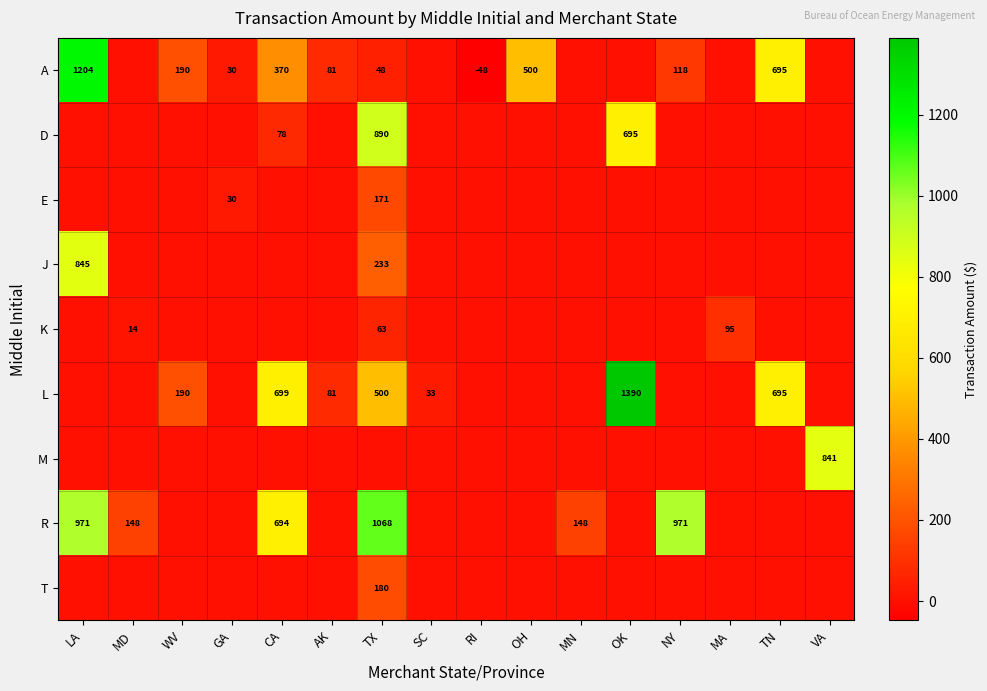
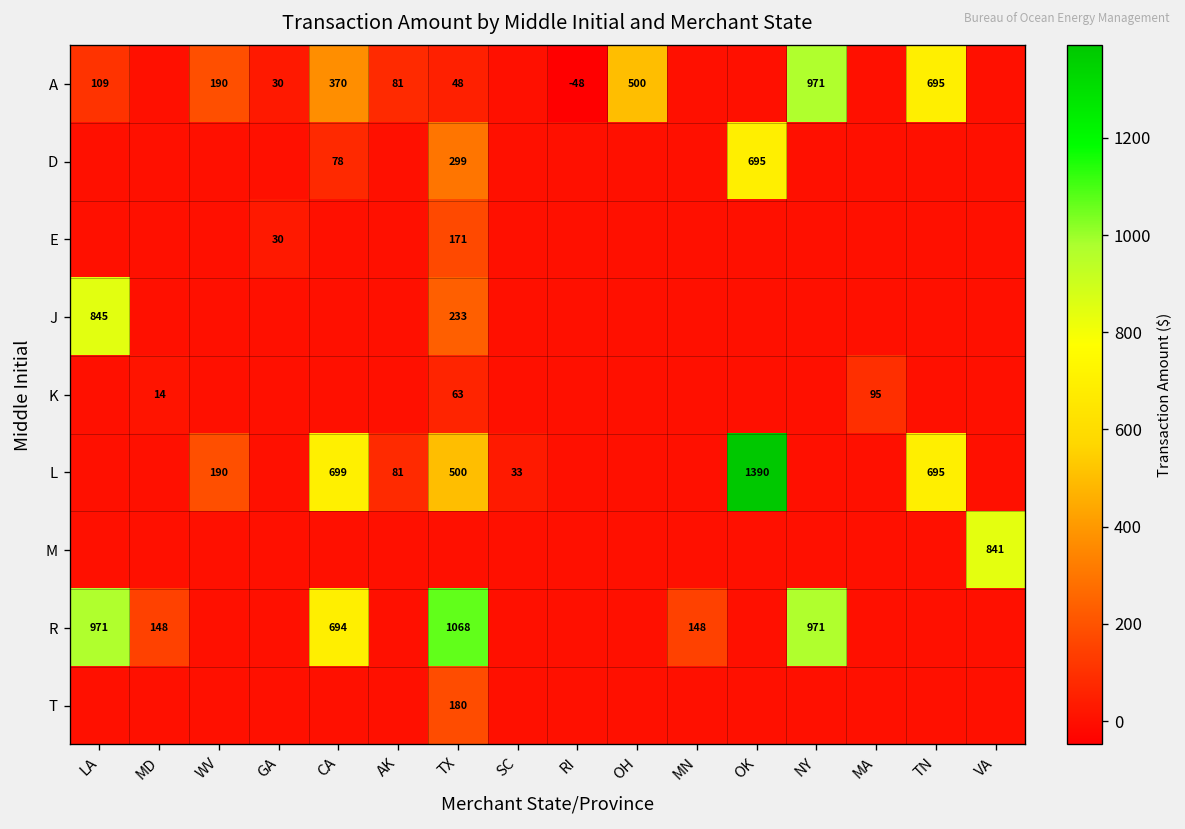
  {
    "A": {
-     "LA": 1204,
+     "LA": 109,
      "WV": 190,
      "GA": 30,
      "CA": 370,
      "AK": 81,
      "TX": 48,
      "RI": -48,
      "OH": 500,
-     "NY": 118,
+     "NY": 971,
      "TN": 695
    },
    "D": {
      "CA": 78,
-     "TX": 890,
+     "TX": 299,
      "OK": 695
    },
    "E": {
      "GA": 30,
      "TX": 171
    },
    "J": {
      "LA": 845,
      "TX": 233
    },
    "K": {
      "MD": 14,
      "TX": 63,
      "MA": 95
    },
    "L": {
      "WV": 190,
      "CA": 699,
      "AK": 81,
      "TX": 500,
      "SC": 33,
      "OK": 1390,
      "TN": 695
    },
    "M": {
      "VA": 841
    },
    "R": {
      "LA": 971,
      "MD": 148,
      "CA": 694,
      "TX": 1068,
      "MN": 148,
      "NY": 971
    },
    "T": {
      "TX": 180
    }
  }
